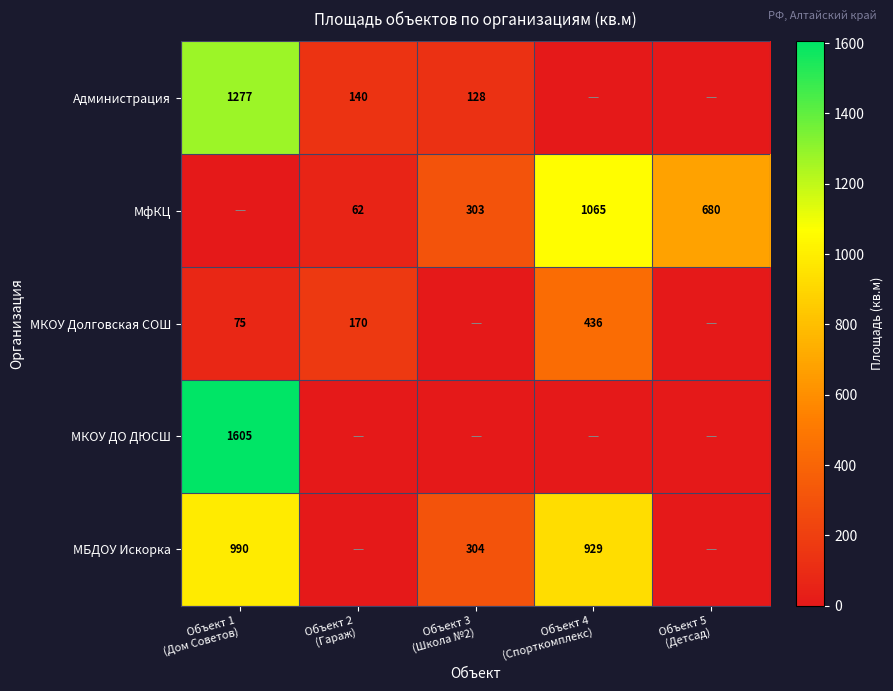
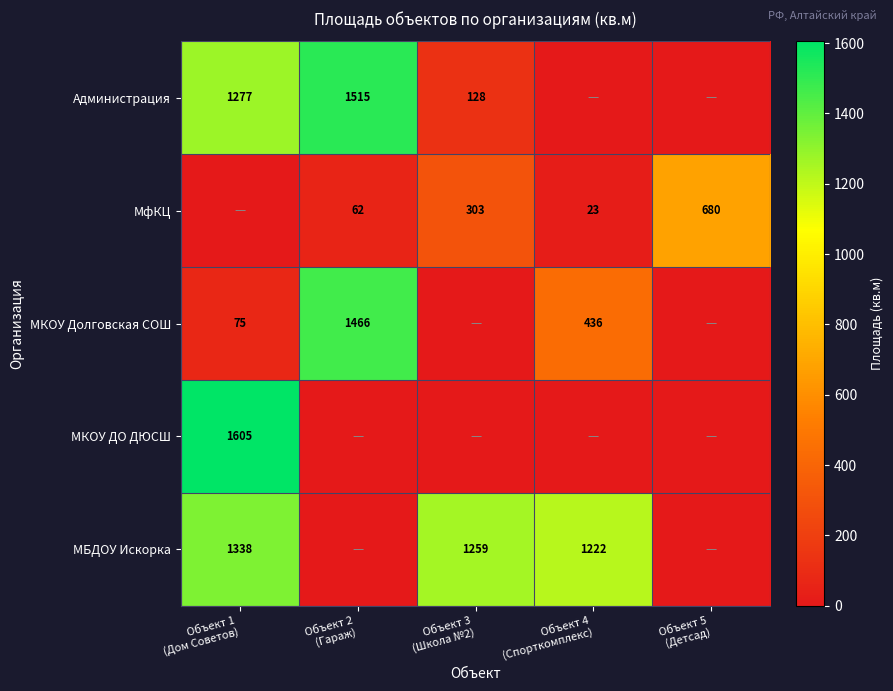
  {
    "Администрация": {
      "Объект 1 (Дом Советов)": 1277,
-     "Объект 2 (Гараж)": 140,
+     "Объект 2 (Гараж)": 1515,
      "Объект 3 (Школа №2)": 128
    },
    "МфКЦ": {
      "Объект 2 (Гараж)": 62,
      "Объект 3 (Школа №2)": 303,
-     "Объект 4 (Спорткомплекс)": 1065,
+     "Объект 4 (Спорткомплекс)": 23,
      "Объект 5 (Детсад)": 680
    },
    "МКОУ Долговская СОШ": {
      "Объект 1 (Дом Советов)": 75,
-     "Объект 2 (Гараж)": 170,
+     "Объект 2 (Гараж)": 1466,
      "Объект 4 (Спорткомплекс)": 436
    },
    "МКОУ ДО ДЮСШ": {
      "Объект 1 (Дом Советов)": 1605
    },
    "МБДОУ Искорка": {
-     "Объект 1 (Дом Советов)": 990,
-     "Объект 3 (Школа №2)": 304,
-     "Объект 4 (Спорткомплекс)": 929
+     "Объект 1 (Дом Советов)": 1338,
+     "Объект 3 (Школа №2)": 1259,
+     "Объект 4 (Спорткомплекс)": 1222
    }
  }
